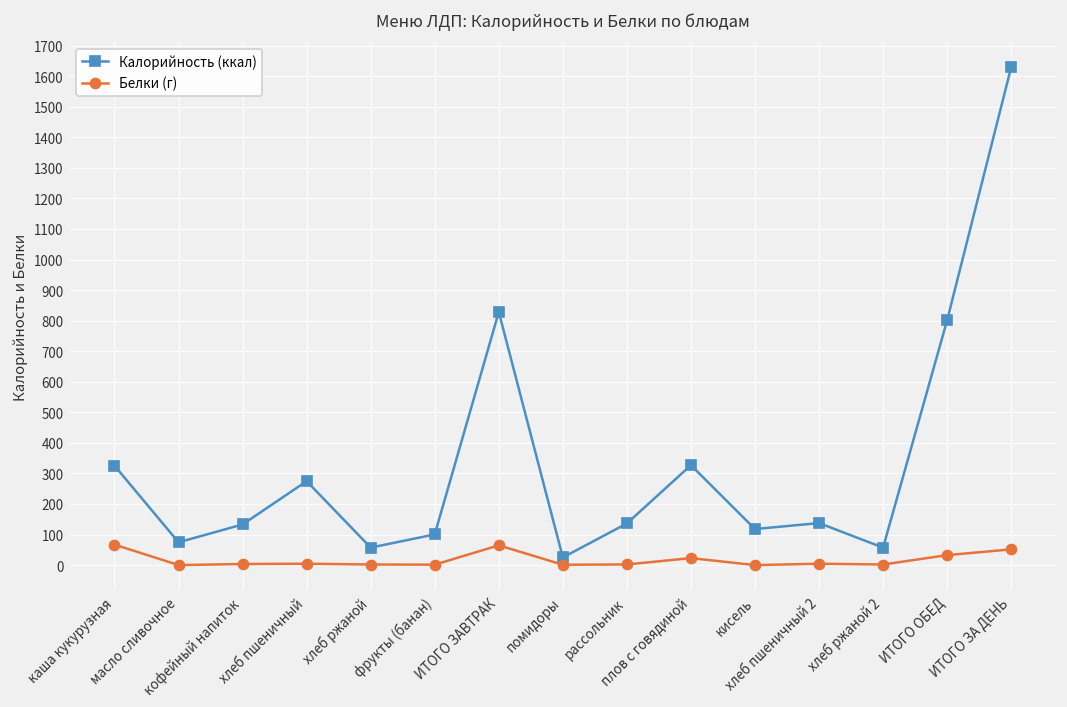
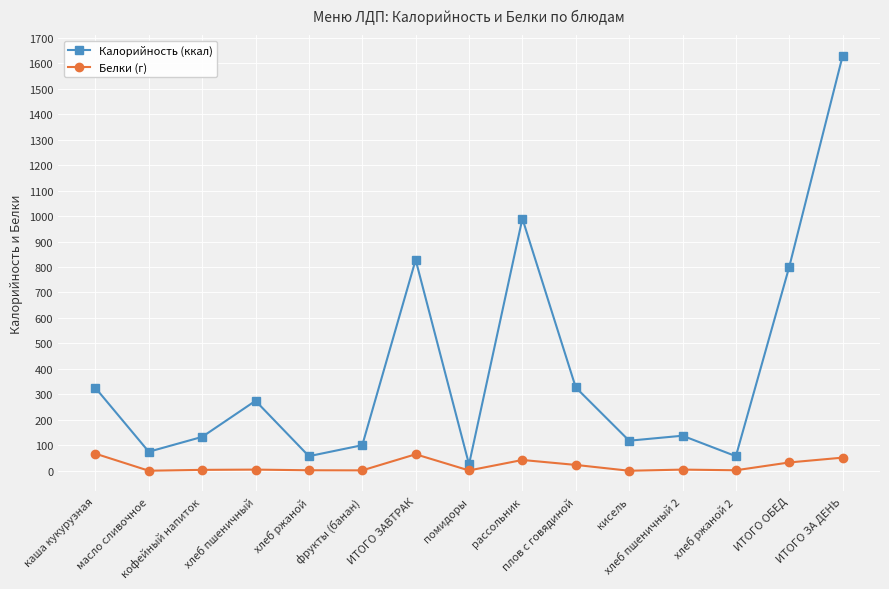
  {
    "Калорийность (ккал)": {
      "каша кукурузная": 330,
      "масло сливочное": 70,
      "кофейный напиток": 130,
      "хлеб пшеничный": 270,
      "хлеб ржаной": 60,
      "фрукты (банан)": 100,
      "ИТОГО ЗАВТРАК": 830,
      "помидоры": 30,
-     "рассольник": 140,
+     "рассольник": 990,
      "плов с говядиной": 330,
      "кисель": 120,
      "хлеб пшеничный 2": 140,
      "хлеб ржаной 2": 60,
      "ИТОГО ОБЕД": 800,
      "ИТОГО ЗА ДЕНЬ": 1630
    },
    "Белки (г)": {
      "каша кукурузная": 70,
      "масло сливочное": 0,
      "кофейный напиток": 0,
      "хлеб пшеничный": 0,
      "хлеб ржаной": 0,
      "фрукты (банан)": 0,
      "ИТОГО ЗАВТРАК": 60,
      "помидоры": 0,
-     "рассольник": 0,
+     "рассольник": 40,
      "плов с говядиной": 20,
      "кисель": 0,
      "хлеб пшеничный 2": 0,
      "хлеб ржаной 2": 0,
      "ИТОГО ОБЕД": 30,
      "ИТОГО ЗА ДЕНЬ": 50
    }
  }
